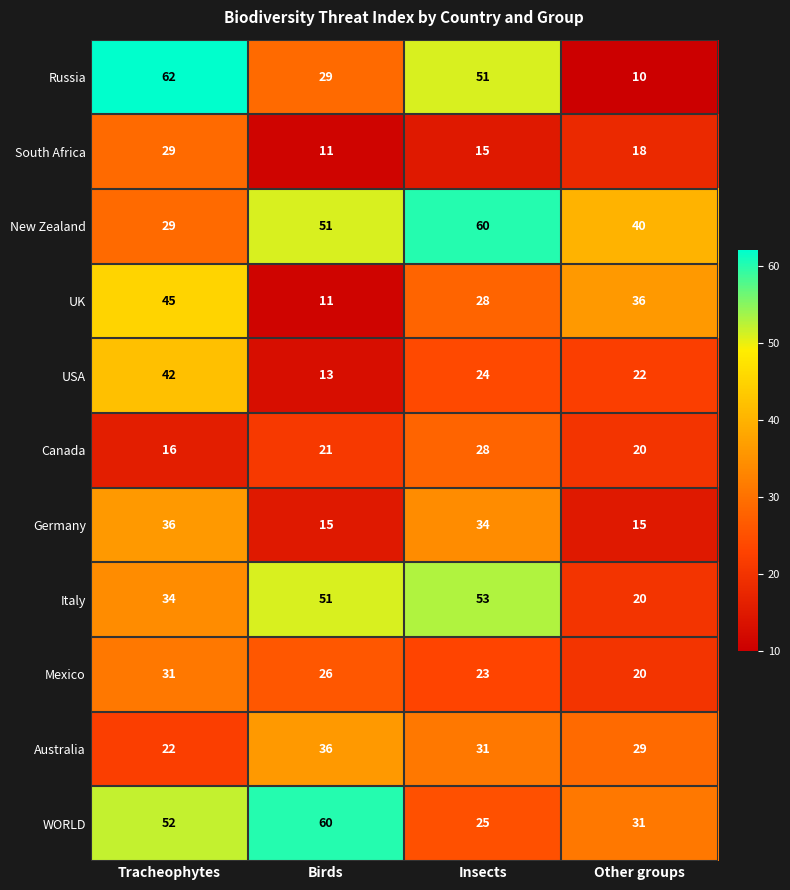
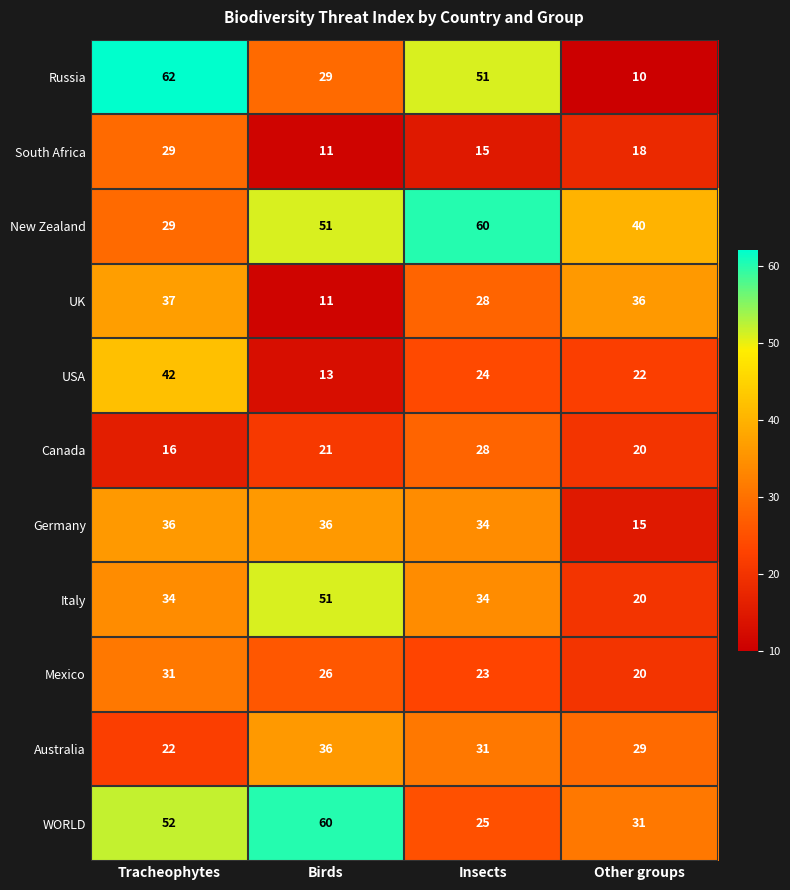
  {
    "Russia": {
      "Tracheophytes": 62,
      "Birds": 29,
      "Insects": 51,
      "Other groups": 10
    },
    "South Africa": {
      "Tracheophytes": 29,
      "Birds": 11,
      "Insects": 15,
      "Other groups": 18
    },
    "New Zealand": {
      "Tracheophytes": 29,
      "Birds": 51,
      "Insects": 60,
      "Other groups": 40
    },
    "UK": {
-     "Tracheophytes": 45,
+     "Tracheophytes": 37,
      "Birds": 11,
      "Insects": 28,
      "Other groups": 36
    },
    "USA": {
      "Tracheophytes": 42,
      "Birds": 13,
      "Insects": 24,
      "Other groups": 22
    },
    "Canada": {
      "Tracheophytes": 16,
      "Birds": 21,
      "Insects": 28,
      "Other groups": 20
    },
    "Germany": {
      "Tracheophytes": 36,
-     "Birds": 15,
+     "Birds": 36,
      "Insects": 34,
      "Other groups": 15
    },
    "Italy": {
      "Tracheophytes": 34,
      "Birds": 51,
-     "Insects": 53,
+     "Insects": 34,
      "Other groups": 20
    },
    "Mexico": {
      "Tracheophytes": 31,
      "Birds": 26,
      "Insects": 23,
      "Other groups": 20
    },
    "Australia": {
      "Tracheophytes": 22,
      "Birds": 36,
      "Insects": 31,
      "Other groups": 29
    },
    "WORLD": {
      "Tracheophytes": 52,
      "Birds": 60,
      "Insects": 25,
      "Other groups": 31
    }
  }
